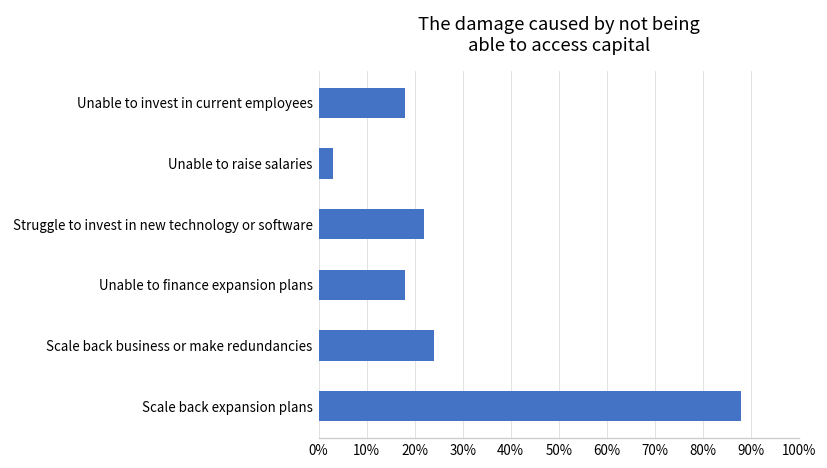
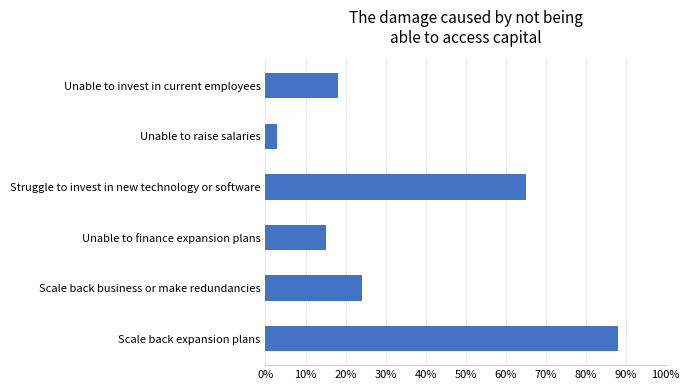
  {
    "Unable to invest in current employees": "18%",
    "Unable to raise salaries": "3%",
-   "Struggle to invest in new technology or software": "22%",
-   "Unable to finance expansion plans": "18%",
+   "Struggle to invest in new technology or software": "65%",
+   "Unable to finance expansion plans": "15%",
    "Scale back business or make redundancies": "24%",
    "Scale back expansion plans": "88%"
  }
